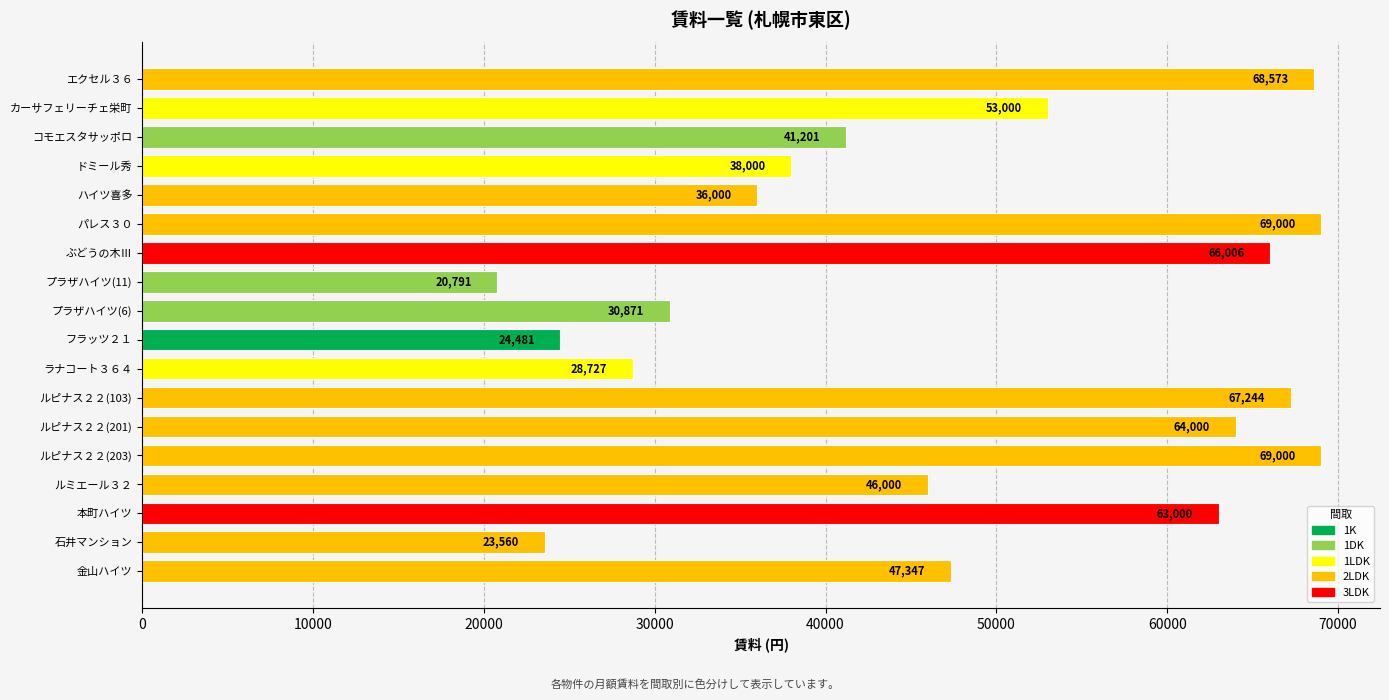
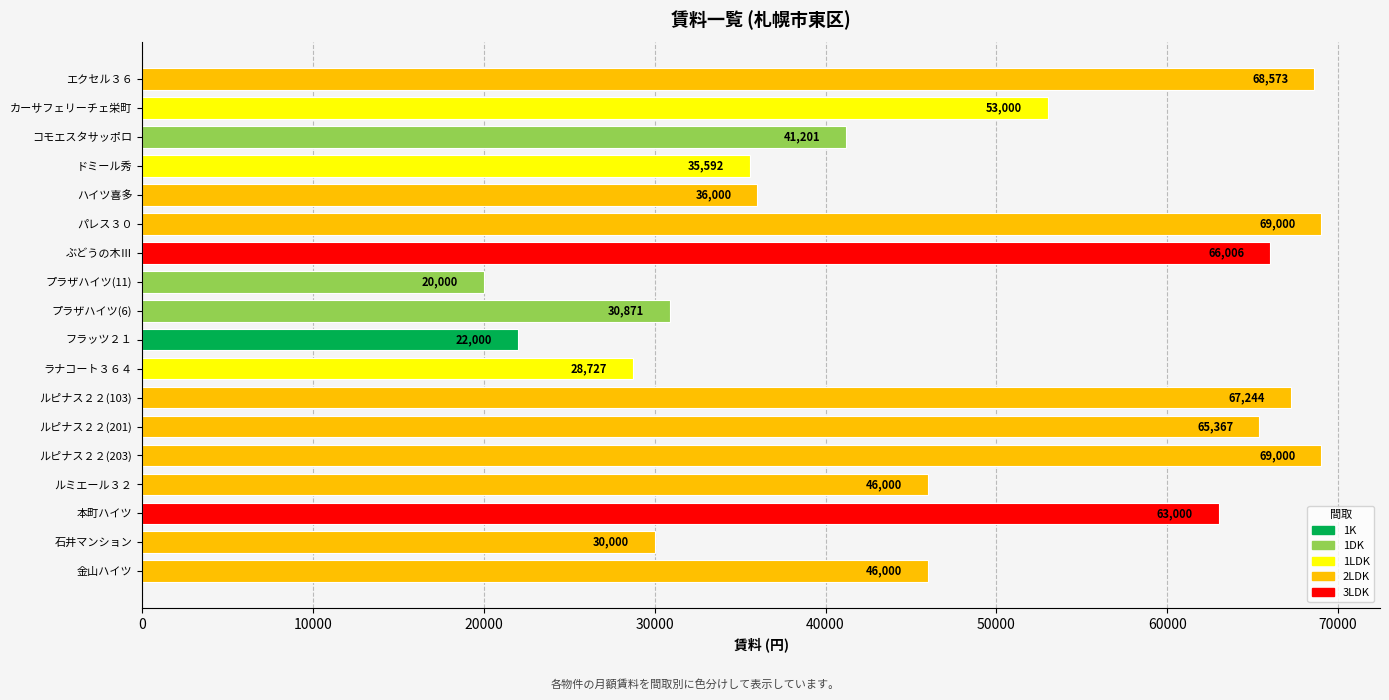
  {
    "エクセル３６": "68,573",
    "カーサフェリーチェ栄町": "53,000",
    "コモエスタサッポロ": "41,201",
-   "ドミール秀": "38,000",
+   "ドミール秀": "35,592",
    "ハイツ喜多": "36,000",
    "パレス３０": "69,000",
    "ぶどうの木Ⅲ": "66,006",
-   "プラザハイツ(11)": "20,791",
+   "プラザハイツ(11)": "20,000",
    "プラザハイツ(6)": "30,871",
-   "フラッツ２１": "24,481",
+   "フラッツ２１": "22,000",
    "ラナコート３６４": "28,727",
    "ルピナス２２(103)": "67,244",
-   "ルピナス２２(201)": "64,000",
+   "ルピナス２２(201)": "65,367",
    "ルピナス２２(203)": "69,000",
    "ルミエール３２": "46,000",
    "本町ハイツ": "63,000",
-   "石井マンション": "23,560",
-   "金山ハイツ": "47,347"
+   "石井マンション": "30,000",
+   "金山ハイツ": "46,000"
  }
